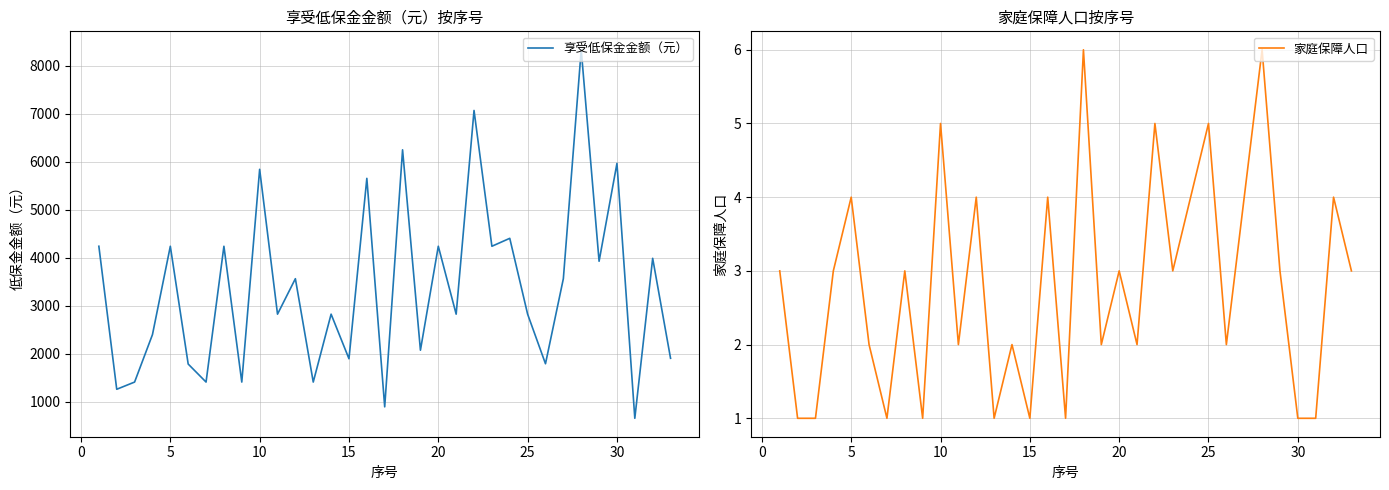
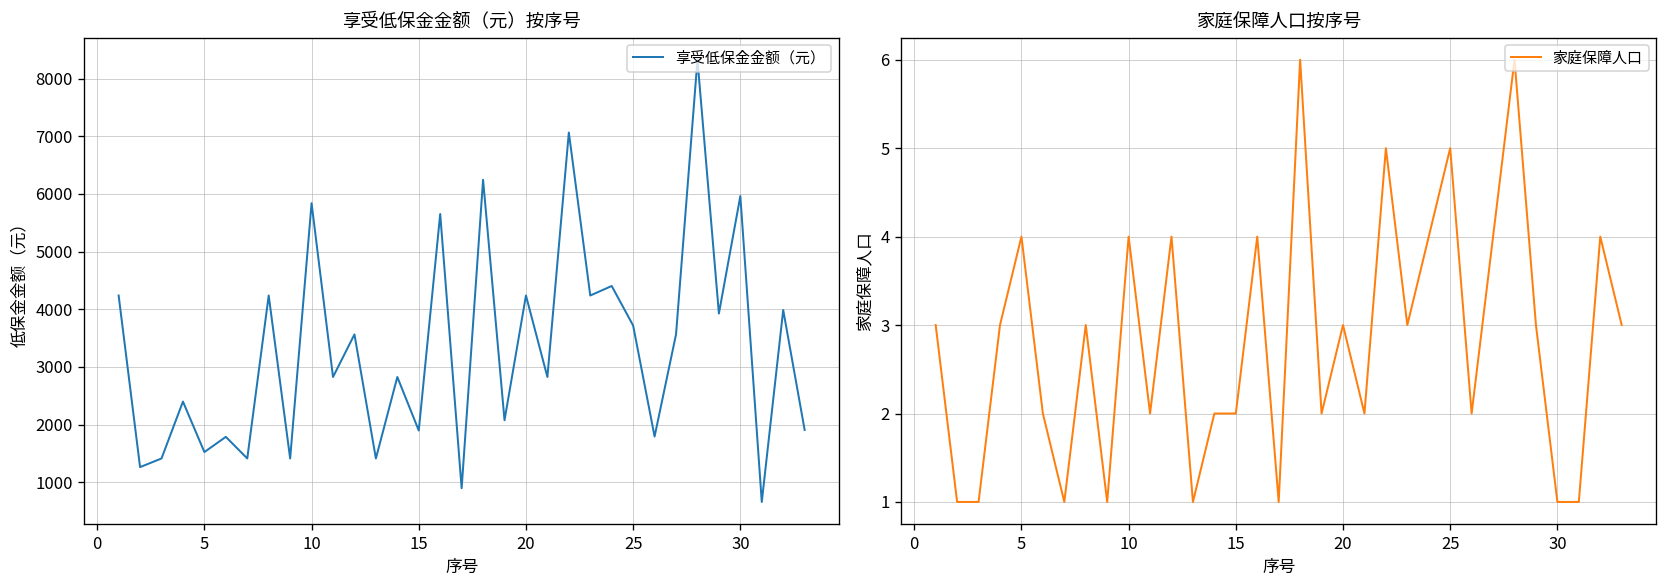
  {
    "享受低保金金额（元）按序号": {
-     "5": 4200,
+     "5": 1500,
      "10": 5800,
      "15": 1900,
      "20": 4200,
-     "25": 2800,
+     "25": 3700,
      "30": 6000
    },
    "家庭保障人口按序号": {
      "5": 4,
-     "10": 5,
-     "15": 1,
+     "10": 4,
+     "15": 2,
      "20": 3,
      "25": 5,
      "30": 1
    }
  }
